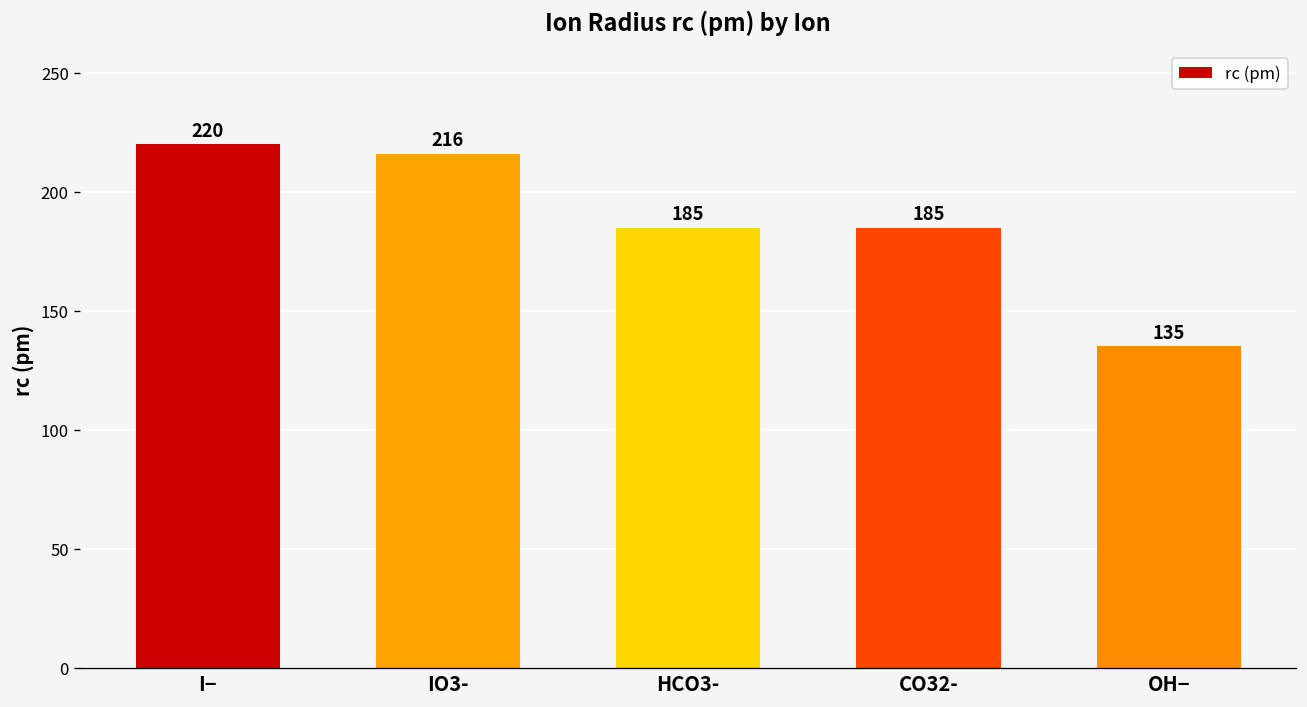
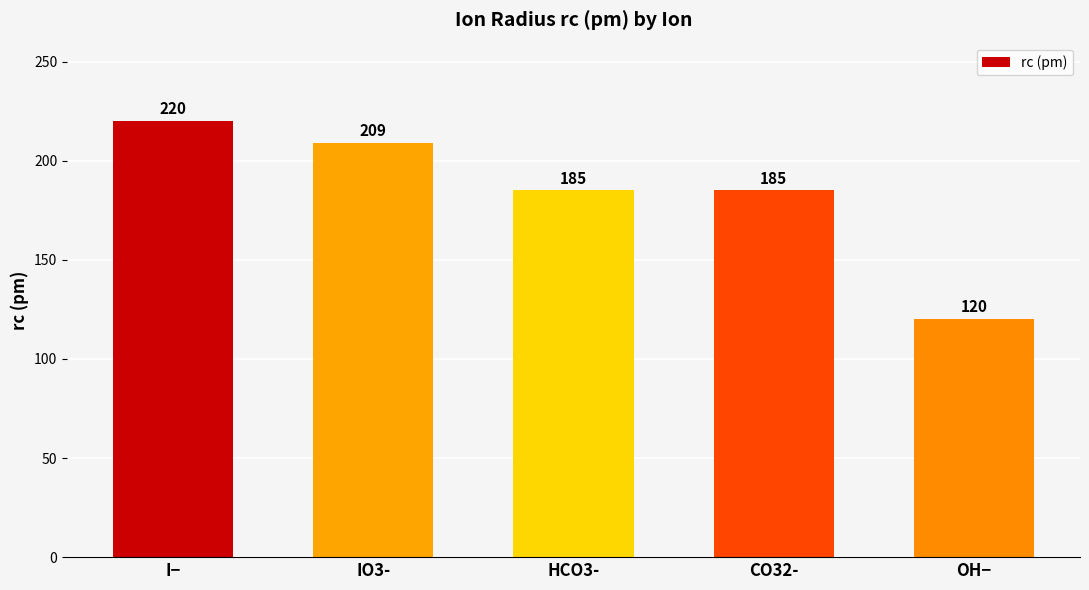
  {
    "I−": 220,
-   "IO3-": 216,
+   "IO3-": 209,
    "HCO3-": 185,
    "CO32-": 185,
-   "OH−": 135
+   "OH−": 120
  }
